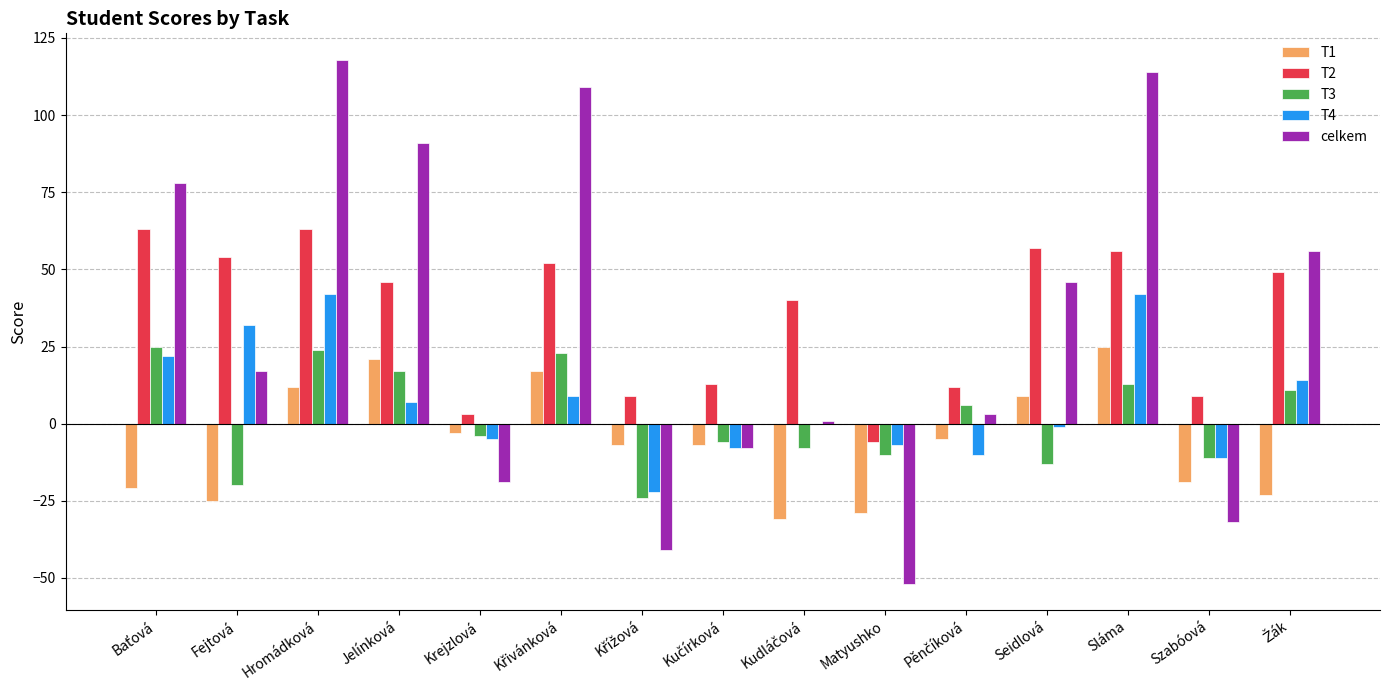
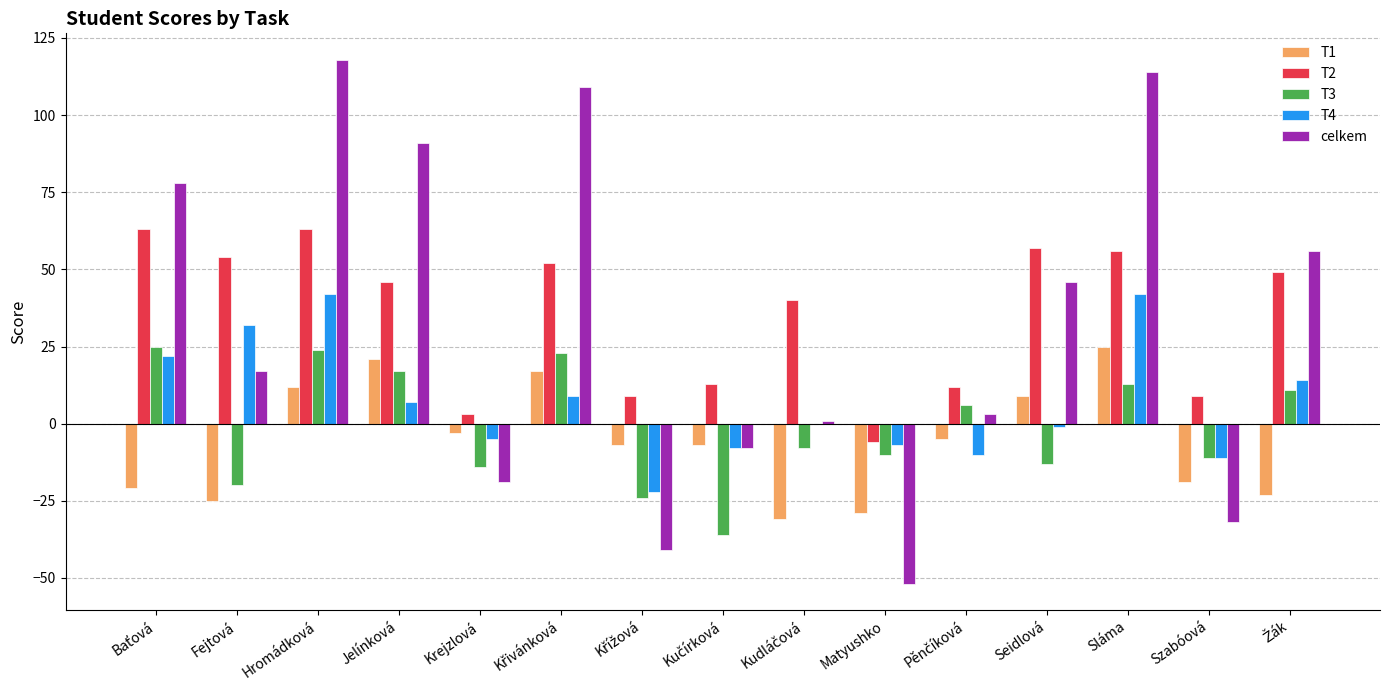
  {
    "T1": {
      "Baťová": -21,
      "Fejtová": -25,
      "Hromádková": 12,
      "Jelínková": 21,
      "Krejzlová": -3,
      "Křivánková": 17,
      "Křížová": -7,
      "Kučírková": -7,
      "Kudláčová": -31,
      "Matyushko": -29,
      "Pěnčíková": -5,
      "Seidlová": 9,
      "Sláma": 25,
      "Szabóová": -19,
      "Žák": -23
    },
    "T2": {
      "Baťová": 63,
      "Fejtová": 54,
      "Hromádková": 63,
      "Jelínková": 46,
      "Krejzlová": 3,
      "Křivánková": 52,
      "Křížová": 9,
      "Kučírková": 13,
      "Kudláčová": 40,
      "Matyushko": -6,
      "Pěnčíková": 12,
      "Seidlová": 57,
      "Sláma": 56,
      "Szabóová": 9,
      "Žák": 49
    },
    "T3": {
      "Baťová": 25,
      "Fejtová": -20,
      "Hromádková": 24,
      "Jelínková": 17,
-     "Krejzlová": -4,
+     "Krejzlová": -14,
      "Křivánková": 23,
      "Křížová": -24,
-     "Kučírková": -6,
+     "Kučírková": -36,
      "Kudláčová": -8,
      "Matyushko": -10,
      "Pěnčíková": 6,
      "Seidlová": -13,
      "Sláma": 13,
      "Szabóová": -11,
      "Žák": 11
    },
    "T4": {
      "Baťová": 22,
      "Fejtová": 32,
      "Hromádková": 42,
      "Jelínková": 7,
      "Krejzlová": -5,
      "Křivánková": 9,
      "Křížová": -22,
      "Kučírková": -8,
      "Kudláčová": 0,
      "Matyushko": -7,
      "Pěnčíková": -10,
      "Seidlová": -1,
      "Sláma": 42,
      "Szabóová": -11,
      "Žák": 14
    },
    "celkem": {
      "Baťová": 78,
      "Fejtová": 17,
      "Hromádková": 118,
      "Jelínková": 91,
      "Krejzlová": -19,
      "Křivánková": 109,
      "Křížová": -41,
      "Kučírková": -8,
      "Kudláčová": 1,
      "Matyushko": -52,
      "Pěnčíková": 3,
      "Seidlová": 46,
      "Sláma": 114,
      "Szabóová": -32,
      "Žák": 56
    }
  }
